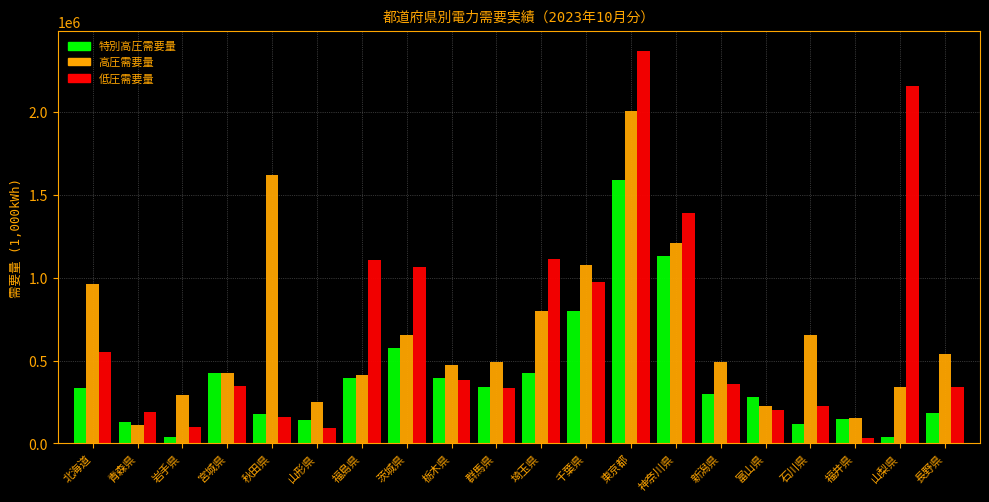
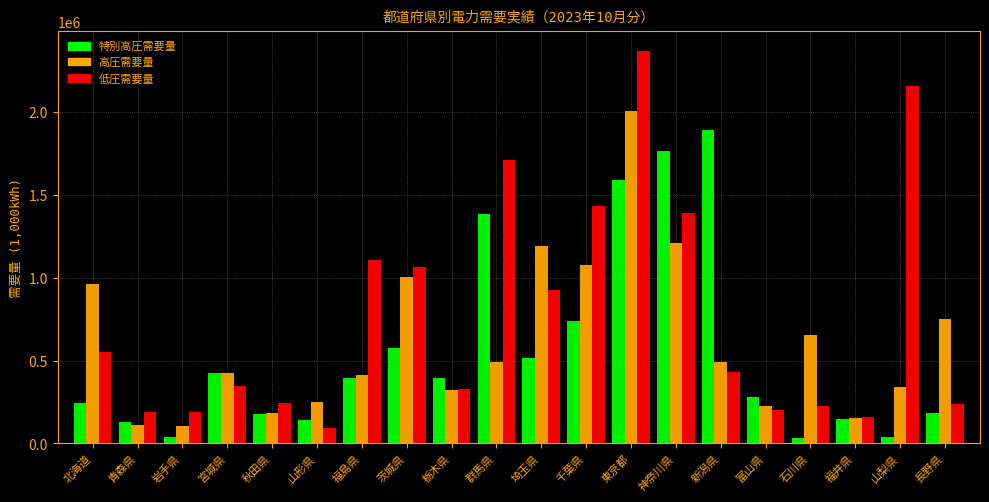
  {
    "特別高圧需要量": {
-     "北海道": 340000,
+     "北海道": 240000,
      "青森県": 130000,
      "岩手県": 40000,
      "宮城県": 430000,
      "秋田県": 180000,
      "山形県": 140000,
      "福島県": 390000,
      "茨城県": 580000,
      "栃木県": 400000,
-     "群馬県": 340000,
-     "埼玉県": 420000,
-     "千葉県": 800000,
+     "群馬県": 1390000,
+     "埼玉県": 510000,
+     "千葉県": 740000,
      "東京都": 1590000,
-     "神奈川県": 1130000,
-     "新潟県": 300000,
+     "神奈川県": 1770000,
+     "新潟県": 1890000,
      "富山県": 280000,
-     "石川県": 120000,
+     "石川県": 30000,
      "福井県": 150000,
      "山梨県": 40000,
      "長野県": 180000
    },
    "高圧需要量": {
      "北海道": 960000,
      "青森県": 110000,
-     "岩手県": 290000,
+     "岩手県": 110000,
      "宮城県": 420000,
-     "秋田県": 1620000,
+     "秋田県": 180000,
      "山形県": 250000,
      "福島県": 410000,
-     "茨城県": 660000,
-     "栃木県": 470000,
+     "茨城県": 1010000,
+     "栃木県": 320000,
      "群馬県": 490000,
-     "埼玉県": 800000,
+     "埼玉県": 1190000,
      "千葉県": 1080000,
      "東京都": 2000000,
      "神奈川県": 1210000,
      "新潟県": 490000,
      "富山県": 220000,
      "石川県": 650000,
      "福井県": 150000,
      "山梨県": 340000,
-     "長野県": 540000
+     "長野県": 750000
    },
    "低圧需要量": {
      "北海道": 550000,
      "青森県": 190000,
-     "岩手県": 100000,
+     "岩手県": 190000,
      "宮城県": 350000,
-     "秋田県": 160000,
+     "秋田県": 240000,
      "山形県": 90000,
      "福島県": 1110000,
      "茨城県": 1060000,
-     "栃木県": 380000,
-     "群馬県": 340000,
-     "埼玉県": 1120000,
-     "千葉県": 970000,
+     "栃木県": 330000,
+     "群馬県": 1710000,
+     "埼玉県": 930000,
+     "千葉県": 1430000,
      "東京都": 2370000,
      "神奈川県": 1390000,
-     "新潟県": 360000,
+     "新潟県": 430000,
      "富山県": 200000,
      "石川県": 220000,
-     "福井県": 30000,
+     "福井県": 160000,
      "山梨県": 2160000,
-     "長野県": 340000
+     "長野県": 240000
    }
  }
